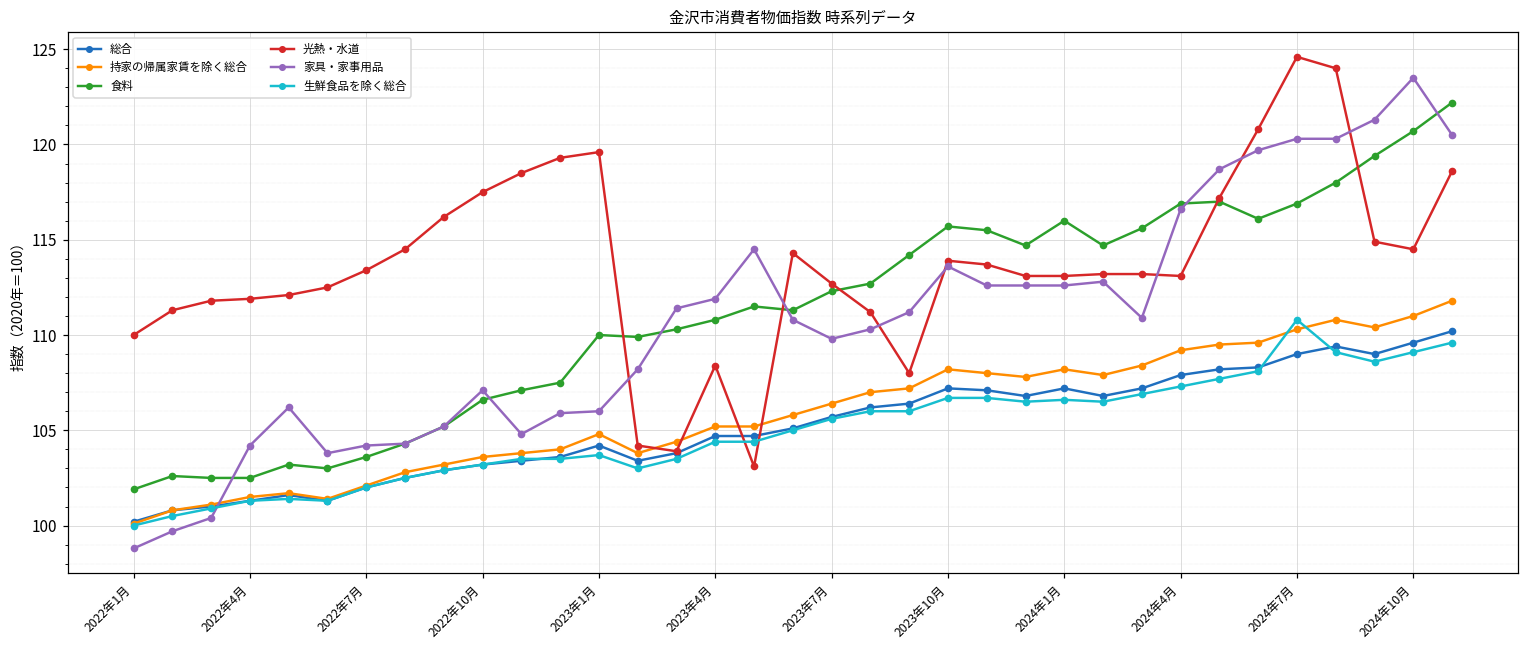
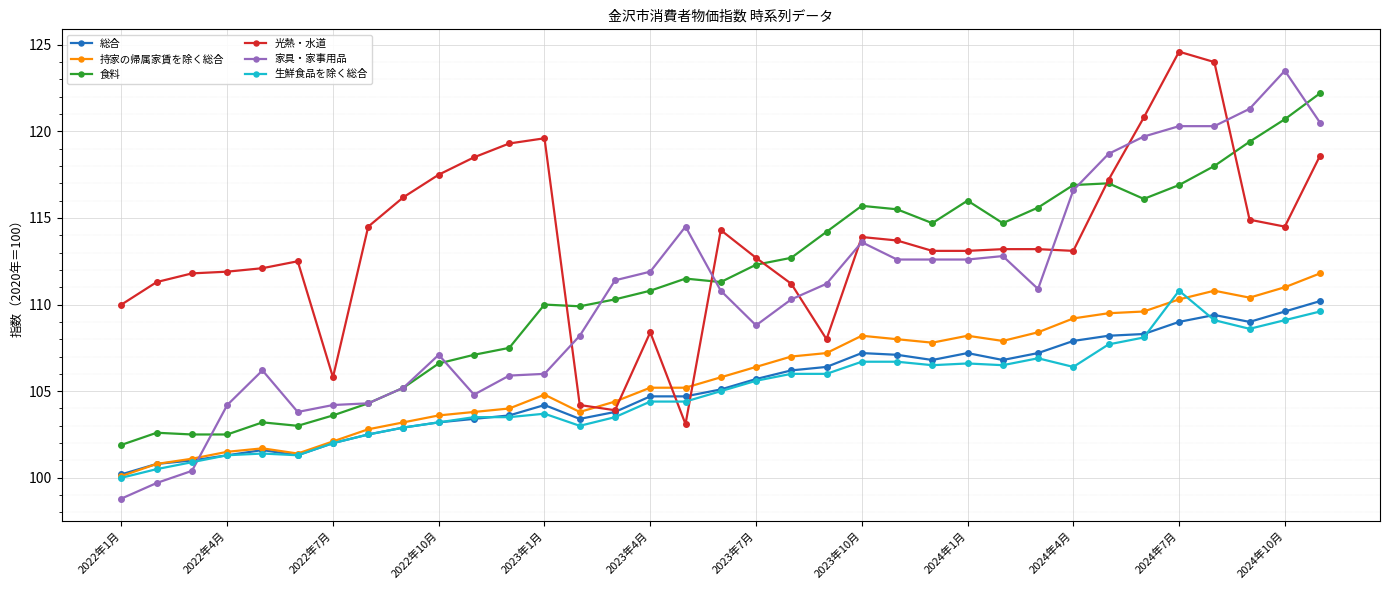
  {
    "総合": {
      "2023年1月": 104.2,
      "2023年4月": 104.7,
      "2023年10月": 107.2,
      "2024年1月": 107.2,
      "2024年4月": 107.9,
      "2024年7月": 109.0,
      "2024年10月": 109.6
    },
    "持家の帰属家賃を除く総合": {
      "2022年4月": 101.5,
      "2022年10月": 103.6,
      "2023年1月": 104.8,
      "2023年4月": 105.2,
      "2023年7月": 106.4,
      "2023年10月": 108.2,
      "2024年1月": 108.2,
      "2024年4月": 109.2,
      "2024年7月": 110.3,
      "2024年10月": 111.0
    },
    "食料": {
      "2022年1月": 101.9,
      "2022年4月": 102.5,
      "2022年7月": 103.6,
      "2022年10月": 106.6,
      "2023年1月": 110.0,
      "2023年4月": 110.8,
      "2023年7月": 112.3,
      "2023年10月": 115.7,
      "2024年1月": 116.0,
      "2024年4月": 116.9,
      "2024年7月": 116.9,
      "2024年10月": 120.7
    },
    "光熱・水道": {
      "2022年1月": 110.0,
      "2022年4月": 111.9,
-     "2022年7月": 113.4,
+     "2022年7月": 105.8,
      "2022年10月": 117.5,
      "2023年1月": 119.6,
      "2023年4月": 108.4,
      "2023年7月": 112.7,
      "2023年10月": 113.9,
      "2024年1月": 113.1,
      "2024年4月": 113.1,
      "2024年7月": 124.6,
      "2024年10月": 114.5
    },
    "家具・家事用品": {
      "2022年1月": 98.8,
      "2022年4月": 104.2,
      "2022年7月": 104.2,
      "2022年10月": 107.1,
      "2023年1月": 106.0,
      "2023年4月": 111.9,
-     "2023年7月": 109.8,
+     "2023年7月": 108.8,
      "2023年10月": 113.6,
      "2024年1月": 112.6,
      "2024年4月": 116.6,
      "2024年7月": 120.3,
      "2024年10月": 123.5
    },
    "生鮮食品を除く総合": {
      "2023年1月": 103.7,
      "2023年4月": 104.4,
      "2023年10月": 106.7,
      "2024年1月": 106.6,
-     "2024年4月": 107.3,
+     "2024年4月": 106.4,
      "2024年7月": 110.8,
      "2024年10月": 109.1
    }
  }
